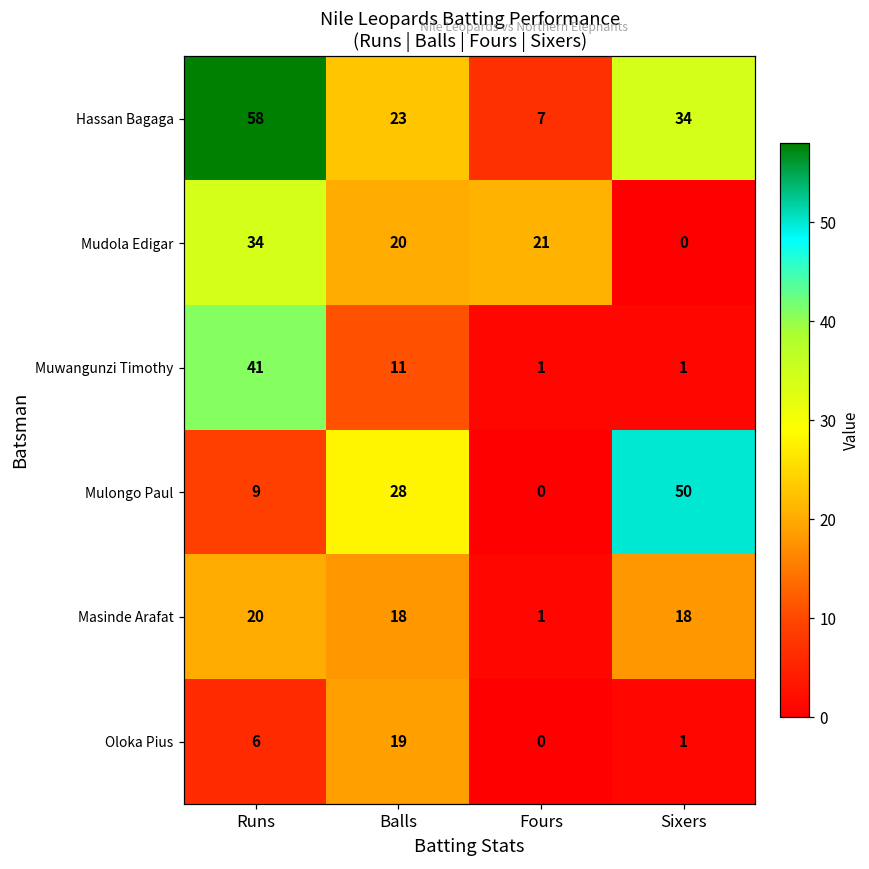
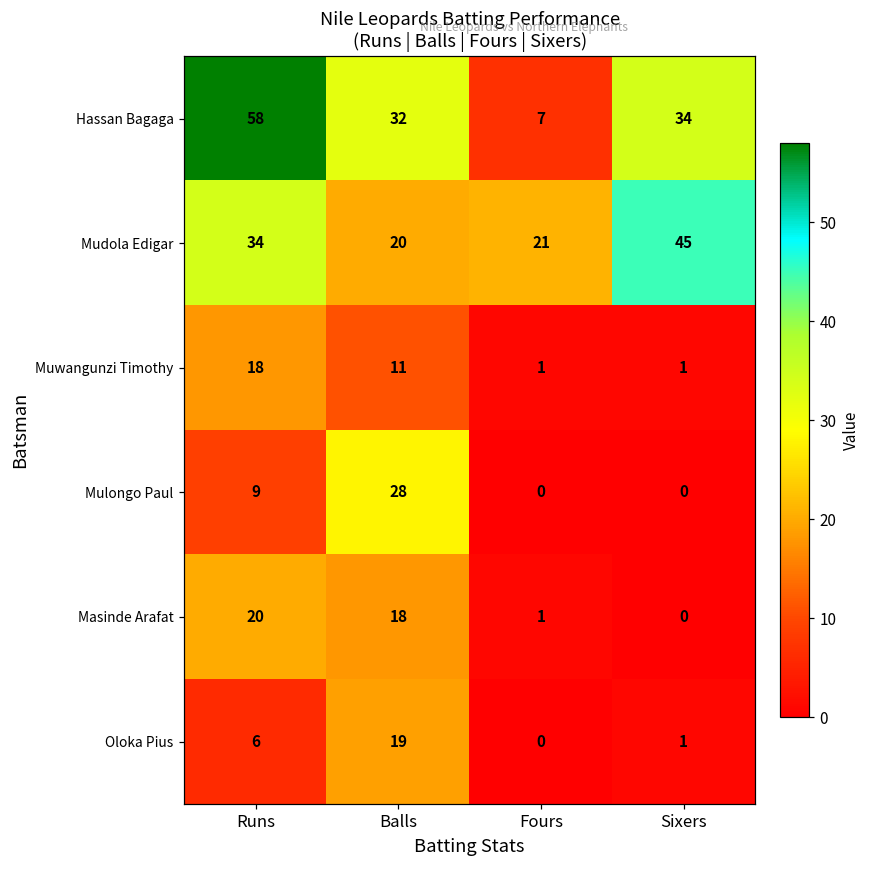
  {
    "Hassan Bagaga": {
      "Runs": 58,
-     "Balls": 23,
+     "Balls": 32,
      "Fours": 7,
      "Sixers": 34
    },
    "Mudola Edigar": {
      "Runs": 34,
      "Balls": 20,
      "Fours": 21,
-     "Sixers": 0
+     "Sixers": 45
    },
    "Muwangunzi Timothy": {
-     "Runs": 41,
+     "Runs": 18,
      "Balls": 11,
      "Fours": 1,
      "Sixers": 1
    },
    "Mulongo Paul": {
      "Runs": 9,
      "Balls": 28,
      "Fours": 0,
-     "Sixers": 50
+     "Sixers": 0
    },
    "Masinde Arafat": {
      "Runs": 20,
      "Balls": 18,
      "Fours": 1,
-     "Sixers": 18
+     "Sixers": 0
    },
    "Oloka Pius": {
      "Runs": 6,
      "Balls": 19,
      "Fours": 0,
      "Sixers": 1
    }
  }
